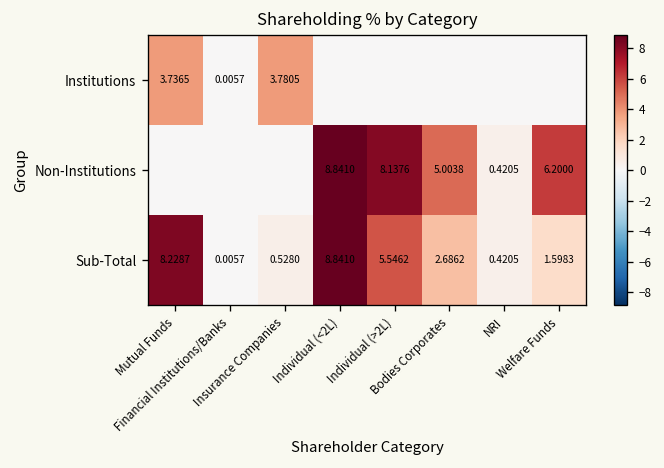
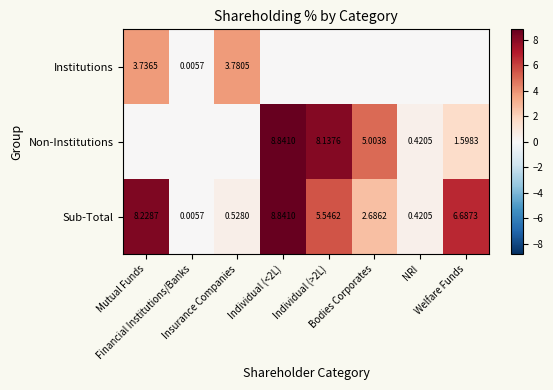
  {
    "Non-Institutions": {
-     "Welfare Funds": 6.2000
+     "Welfare Funds": 1.5983
    },
    "Sub-Total": {
-     "Welfare Funds": 1.5983
+     "Welfare Funds": 6.6873
    }
  }
